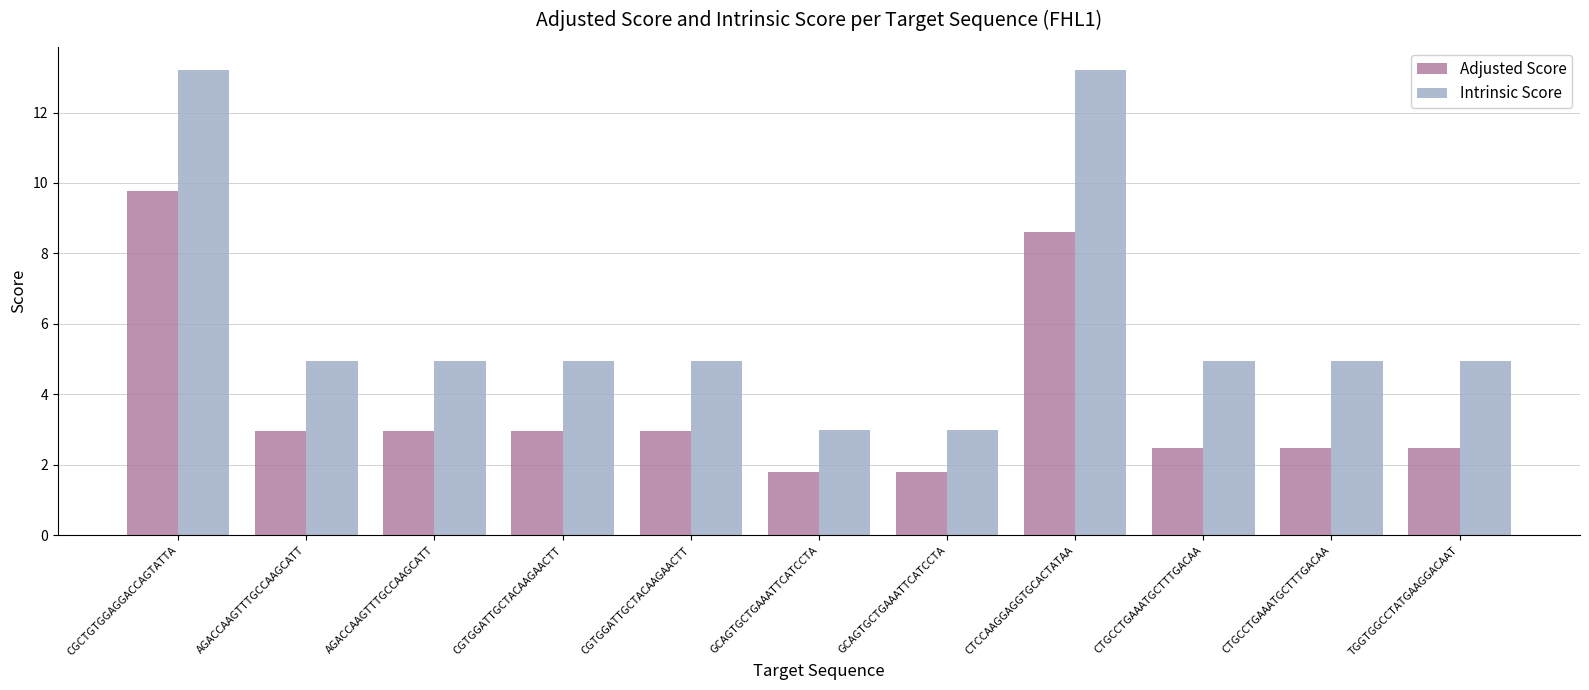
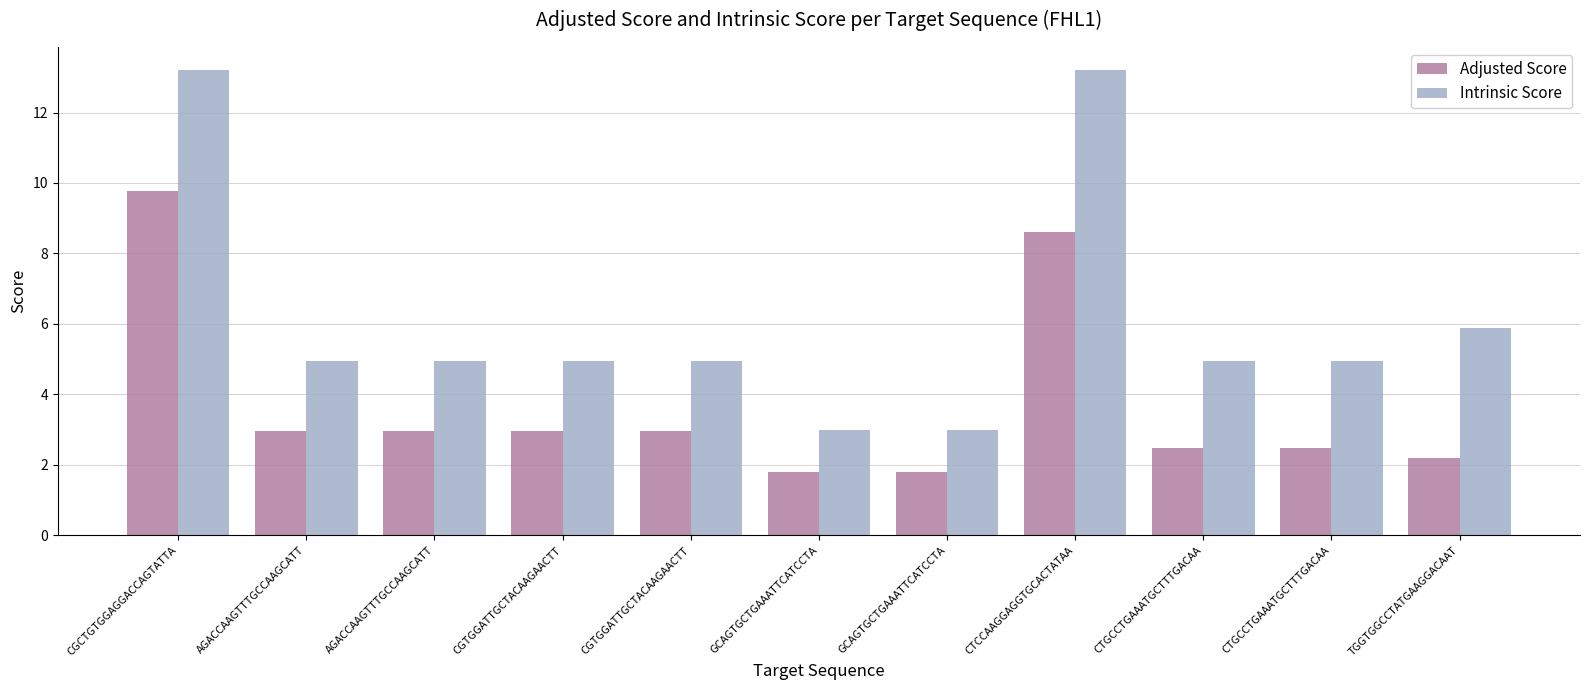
  {
    "Adjusted Score": {
      "CGCTGTGGAGGACCAGTATTA": 9.8,
      "CTCCAAGGAGGTGCACTATAA": 8.6,
-     "TGGTGGCCTATGAAGGACAAT": 2.5
+     "TGGTGGCCTATGAAGGACAAT": 2.2
    },
    "Intrinsic Score": {
      "CGCTGTGGAGGACCAGTATTA": 13.2,
      "CTCCAAGGAGGTGCACTATAA": 13.2,
-     "TGGTGGCCTATGAAGGACAAT": 5.0
+     "TGGTGGCCTATGAAGGACAAT": 5.9
    }
  }
